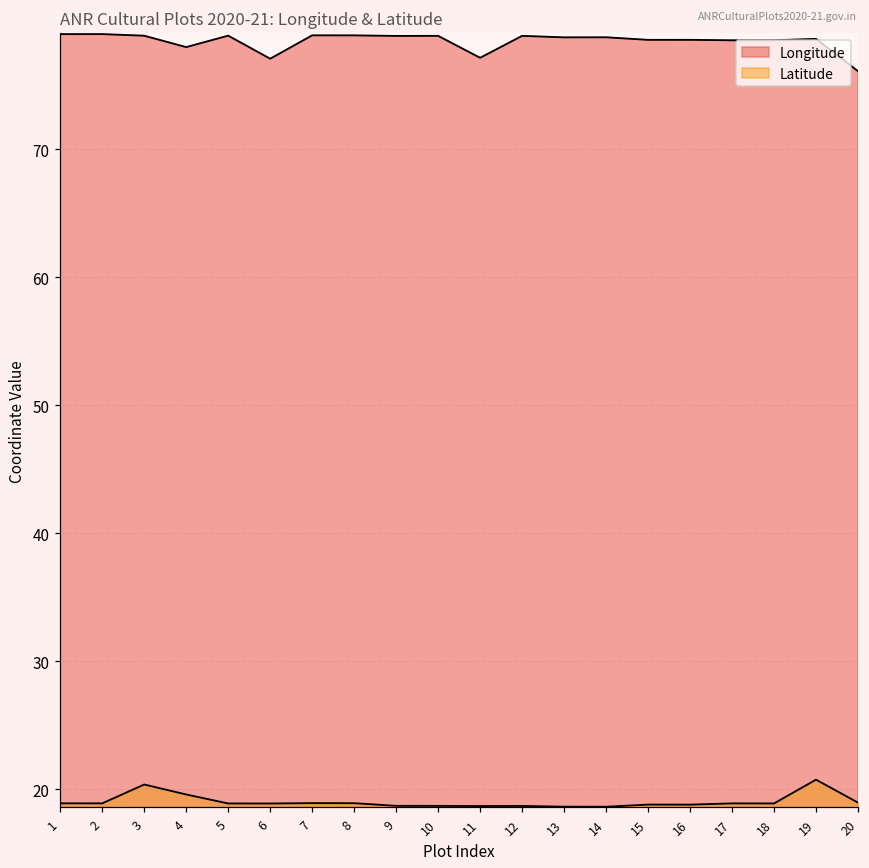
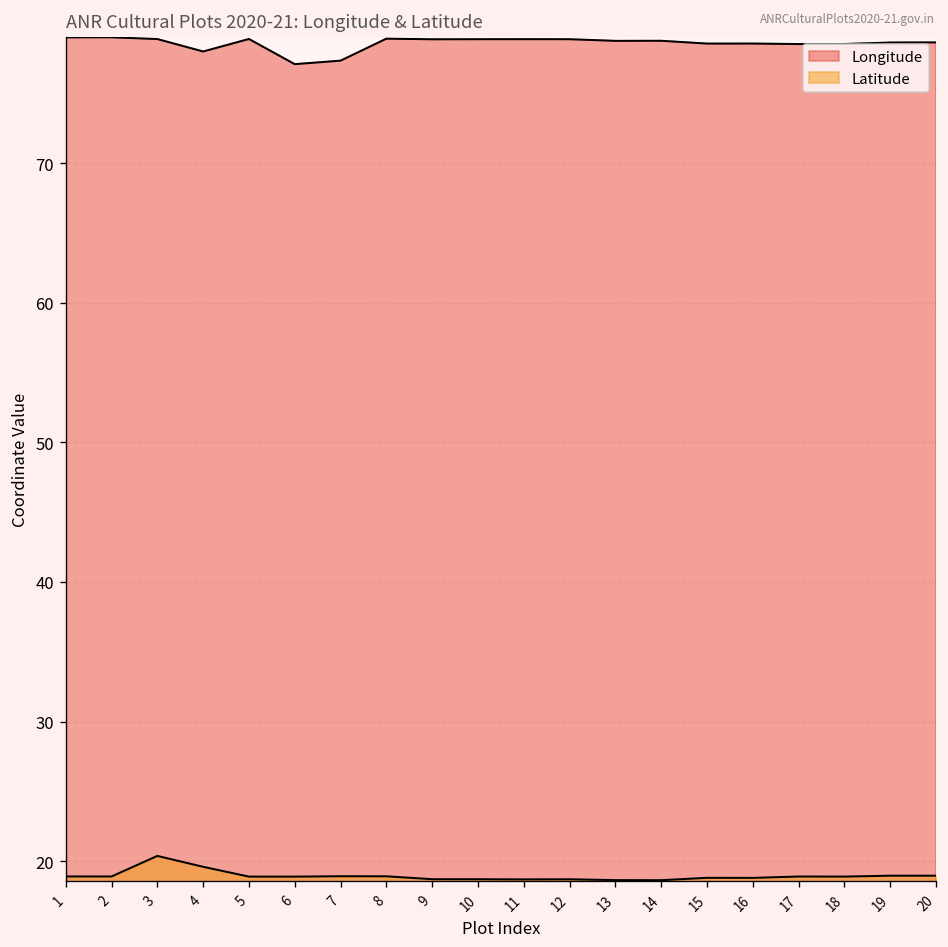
  {
    "Longitude": {
      "1": 79.0,
      "2": 79.0,
      "3": 78.9,
      "4": 78.0,
      "5": 78.9,
      "6": 77.1,
-     "7": 78.9,
+     "7": 77.3,
      "8": 78.9,
      "9": 78.9,
      "10": 78.9,
-     "11": 77.2,
+     "11": 78.9,
      "12": 78.9,
      "13": 78.8,
      "14": 78.8,
      "15": 78.6,
      "16": 78.6,
      "17": 78.5,
      "18": 78.5,
      "19": 78.6,
-     "20": 76.1
+     "20": 78.6
    },
    "Latitude": {
      "1": 18.9,
      "2": 18.9,
      "3": 20.4,
      "4": 19.6,
      "5": 18.9,
      "6": 18.9,
      "7": 18.9,
      "8": 18.9,
      "9": 18.7,
      "10": 18.7,
      "11": 18.7,
      "12": 18.7,
      "13": 18.6,
      "14": 18.6,
      "15": 18.8,
      "16": 18.8,
      "17": 18.9,
      "18": 18.9,
-     "19": 20.8,
+     "19": 19.0,
      "20": 19.0
    }
  }
